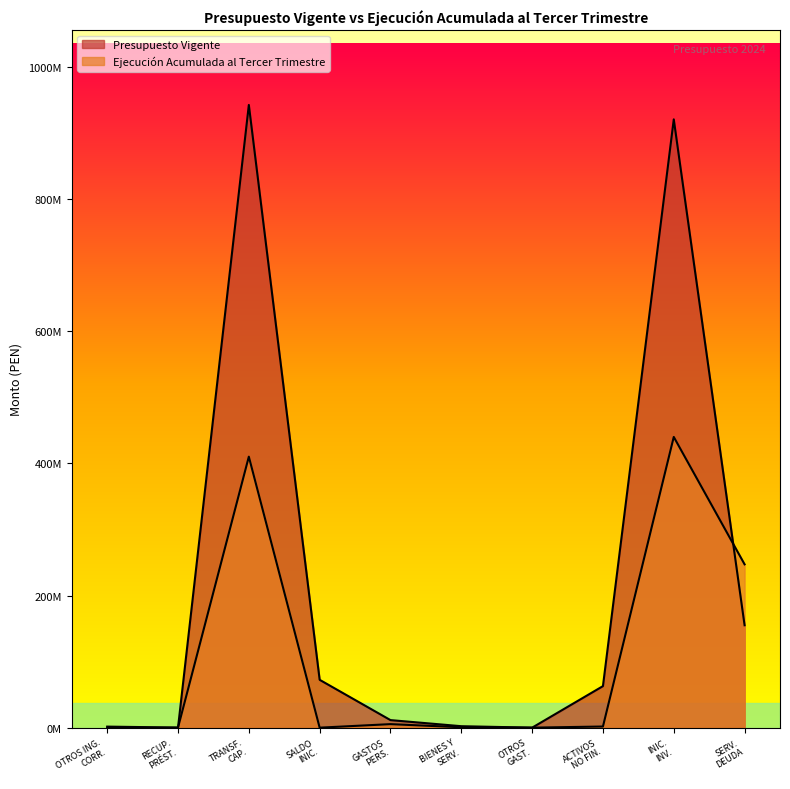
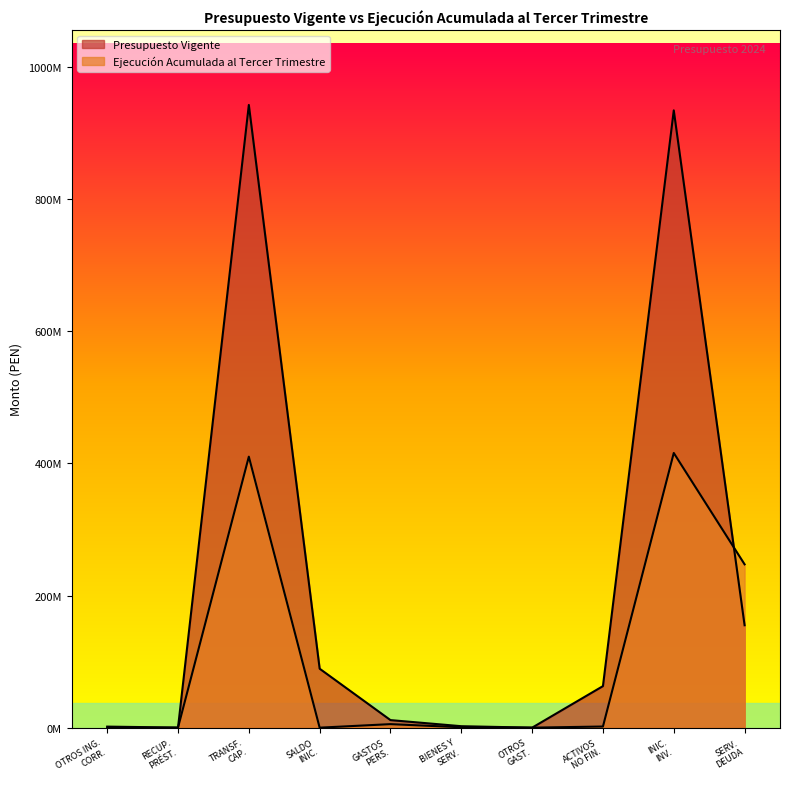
  {
    "Presupuesto Vigente": {
      "TRANSF. CAP.": 940000000,
-     "SALDO INIC.": 70000000,
+     "SALDO INIC.": 90000000,
      "ACTIVOS NO FIN.": 60000000,
-     "INIC. INV.": 920000000,
+     "INIC. INV.": 930000000,
      "SERV. DEUDA": 160000000
    },
    "Ejecución Acumulada al Tercer Trimestre": {
      "TRANSF. CAP.": 410000000,
-     "INIC. INV.": 440000000,
+     "INIC. INV.": 420000000,
      "SERV. DEUDA": 250000000
    }
  }
